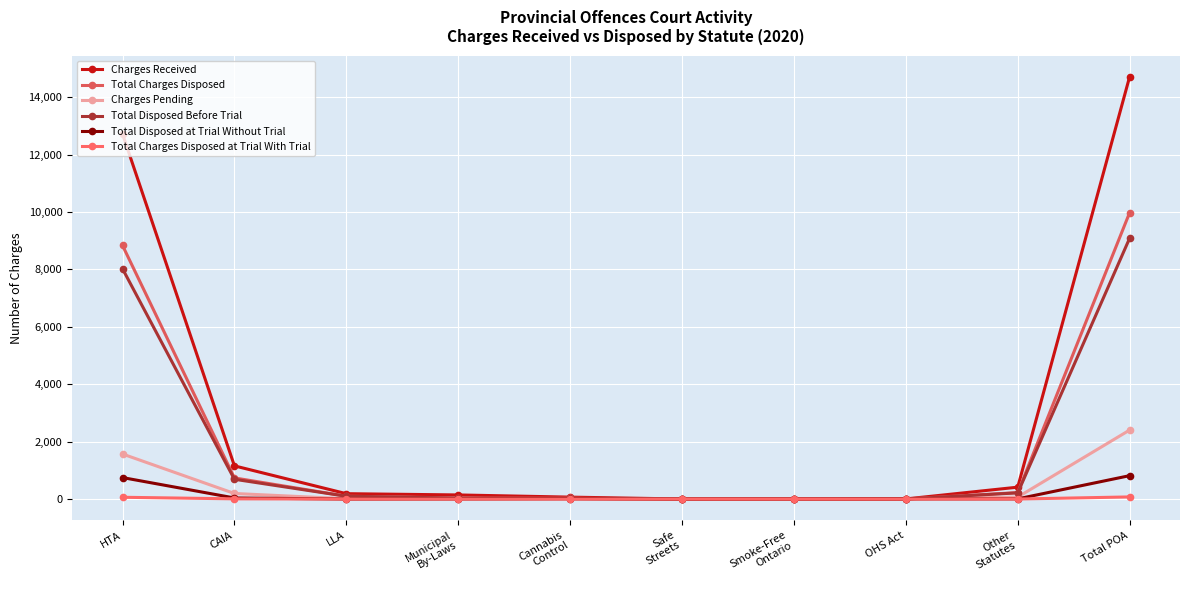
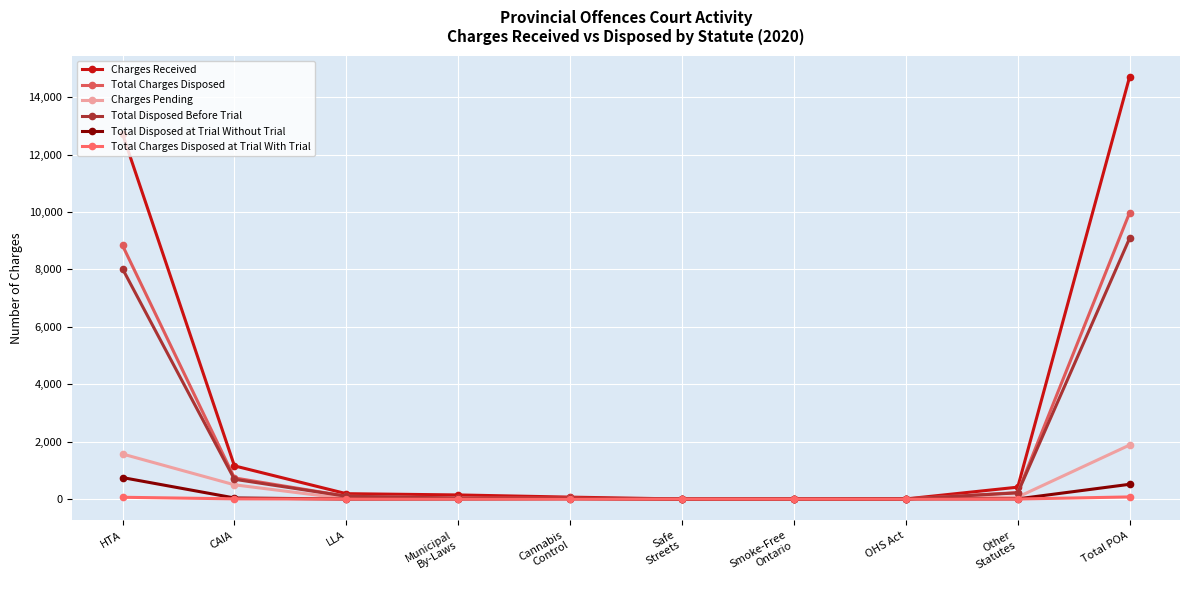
  {
    "Charges Pending": {
      "HTA": "1,600",
-     "CAIA": "200",
-     "Total POA": "2,400"
+     "CAIA": "500",
+     "Total POA": "1,900"
    },
    "Total Disposed at Trial Without Trial": {
      "HTA": "700",
-     "Total POA": "800"
+     "Total POA": "500"
    }
  }
